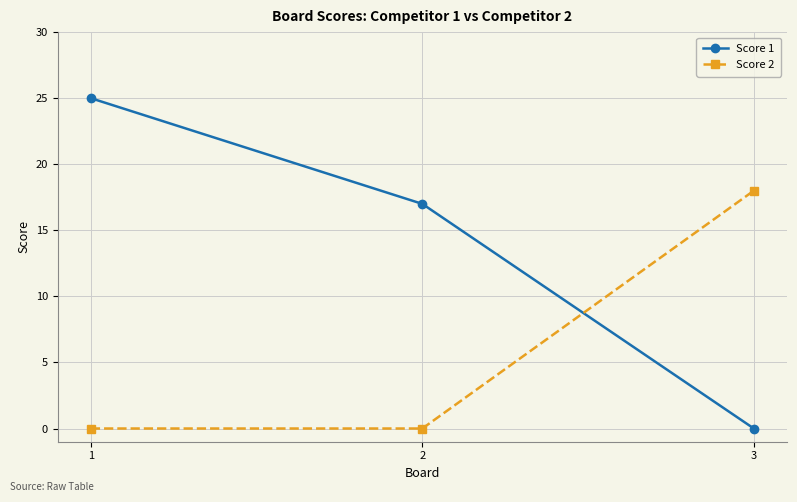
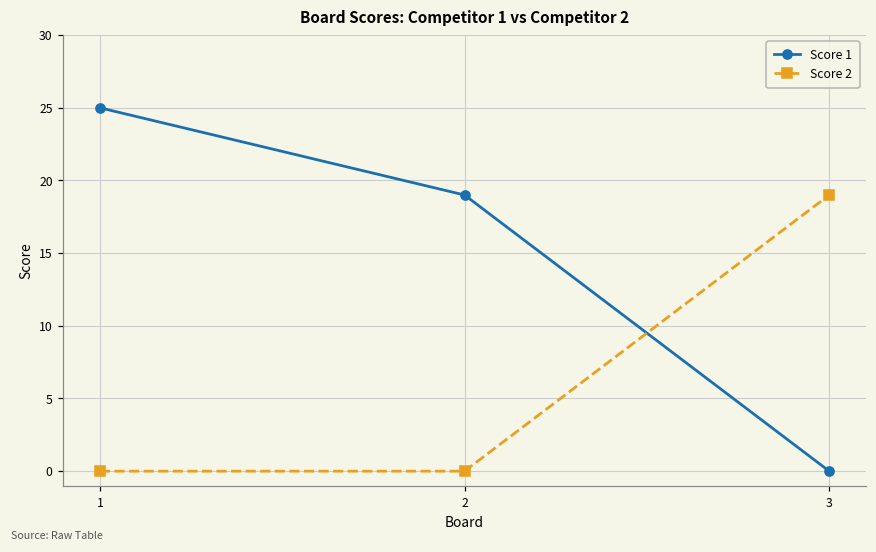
  {
    "Score 1": {
      "1": 25,
-     "2": 17,
+     "2": 19,
      "3": 0
    },
    "Score 2": {
      "1": 0,
      "2": 0,
-     "3": 18
+     "3": 19
    }
  }
